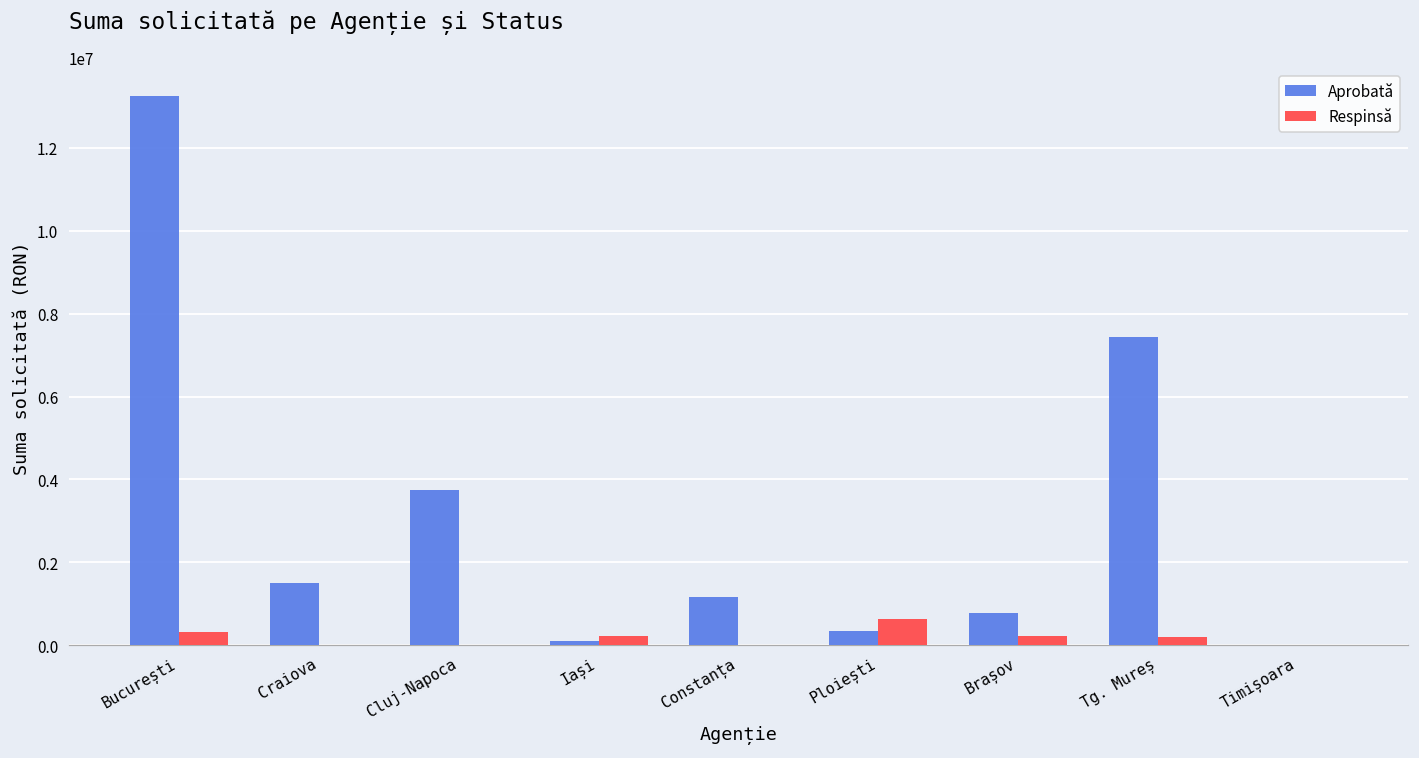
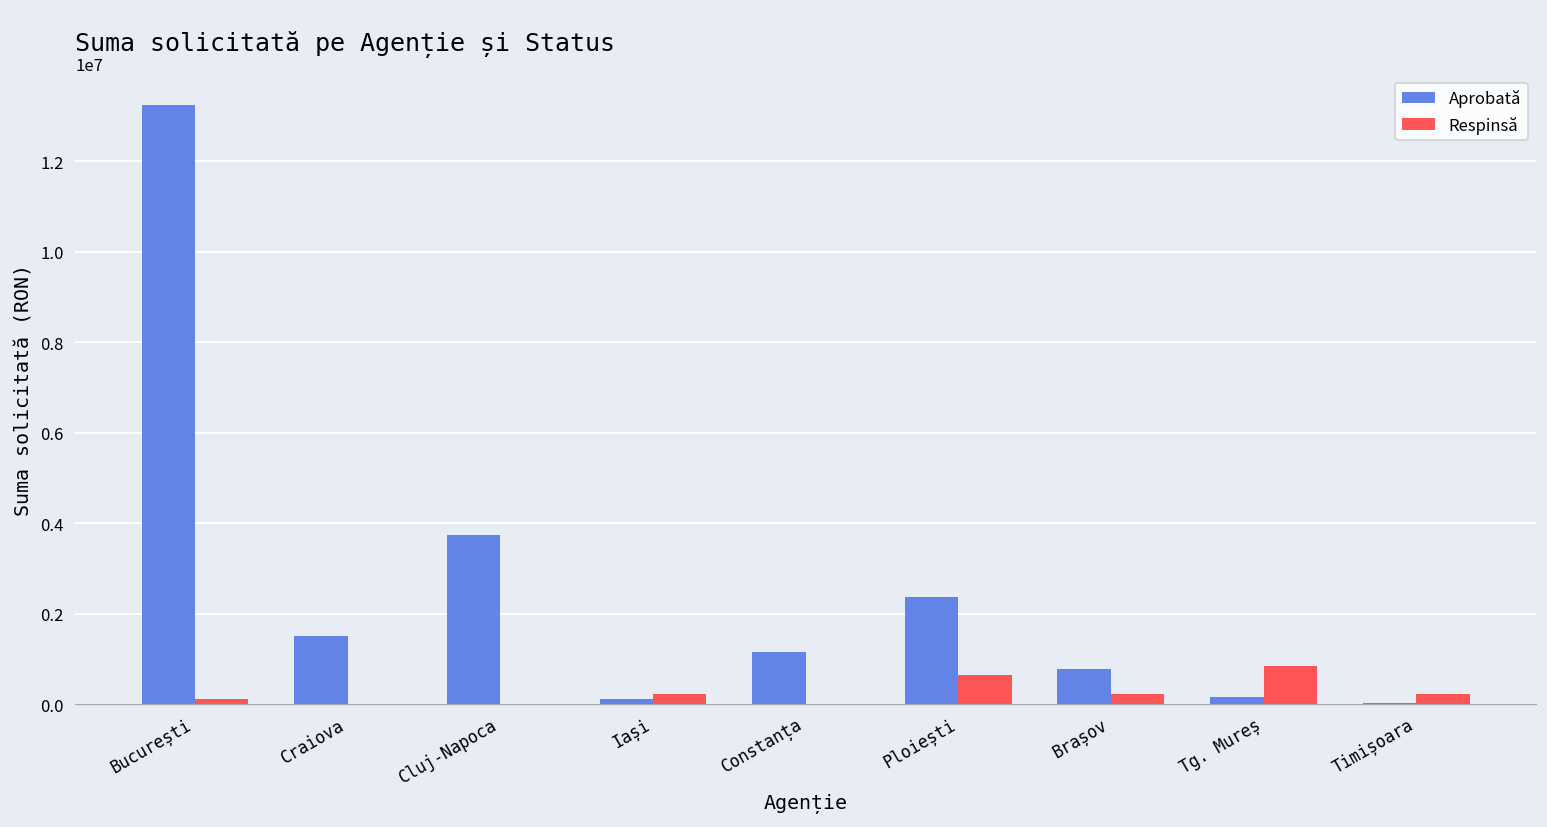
  {
    "Aprobată": {
      "București": 13300000,
      "Craiova": 1500000,
      "Cluj-Napoca": 3700000,
      "Iași": 100000,
      "Constanța": 1200000,
-     "Ploiești": 300000,
+     "Ploiești": 2400000,
      "Brașov": 800000,
-     "Tg. Mureș": 7400000
+     "Tg. Mureș": 200000
    },
    "Respinsă": {
-     "București": 300000,
+     "București": 100000,
      "Craiova": 0,
      "Cluj-Napoca": 0,
      "Iași": 200000,
      "Constanța": 0,
      "Ploiești": 600000,
      "Brașov": 200000,
-     "Tg. Mureș": 200000,
-     "Timișoara": 0
+     "Tg. Mureș": 800000,
+     "Timișoara": 200000
    }
  }
